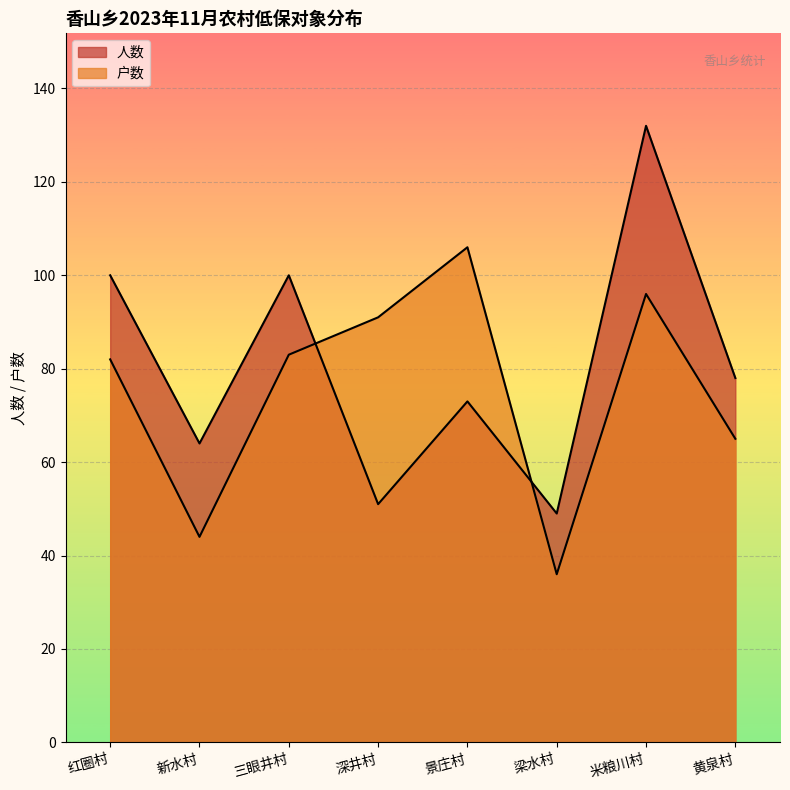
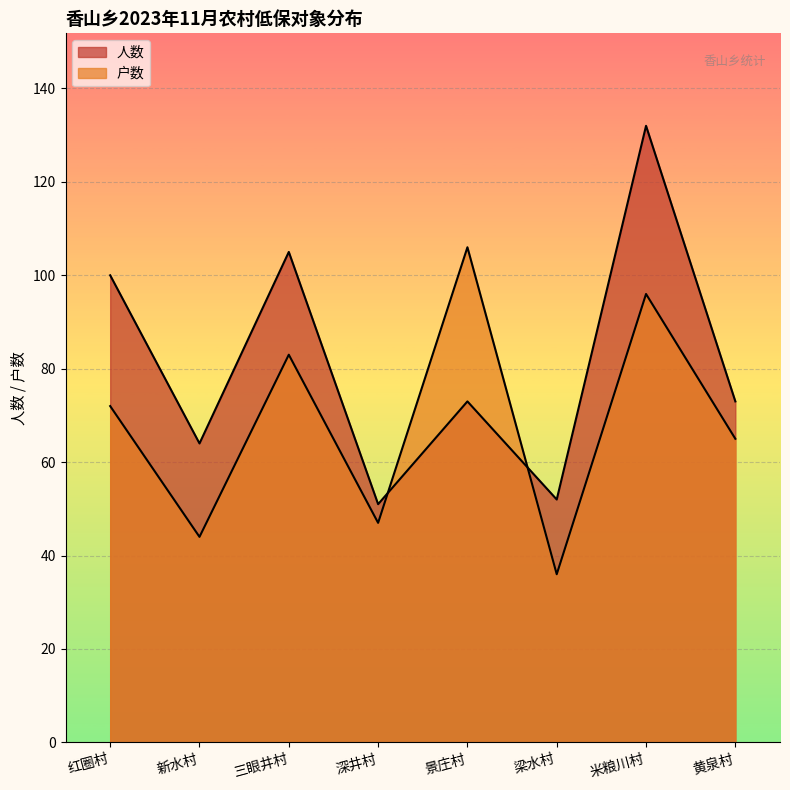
  {
    "人数": {
      "红圈村": 100,
      "新水村": 64,
-     "三眼井村": 100,
+     "三眼井村": 105,
      "深井村": 51,
      "景庄村": 73,
-     "梁水村": 49,
+     "梁水村": 52,
      "米粮川村": 132,
-     "黄泉村": 78
+     "黄泉村": 73
    },
    "户数": {
-     "红圈村": 82,
+     "红圈村": 72,
      "新水村": 44,
      "三眼井村": 83,
-     "深井村": 91,
+     "深井村": 47,
      "景庄村": 106,
      "梁水村": 36,
      "米粮川村": 96,
      "黄泉村": 65
    }
  }
